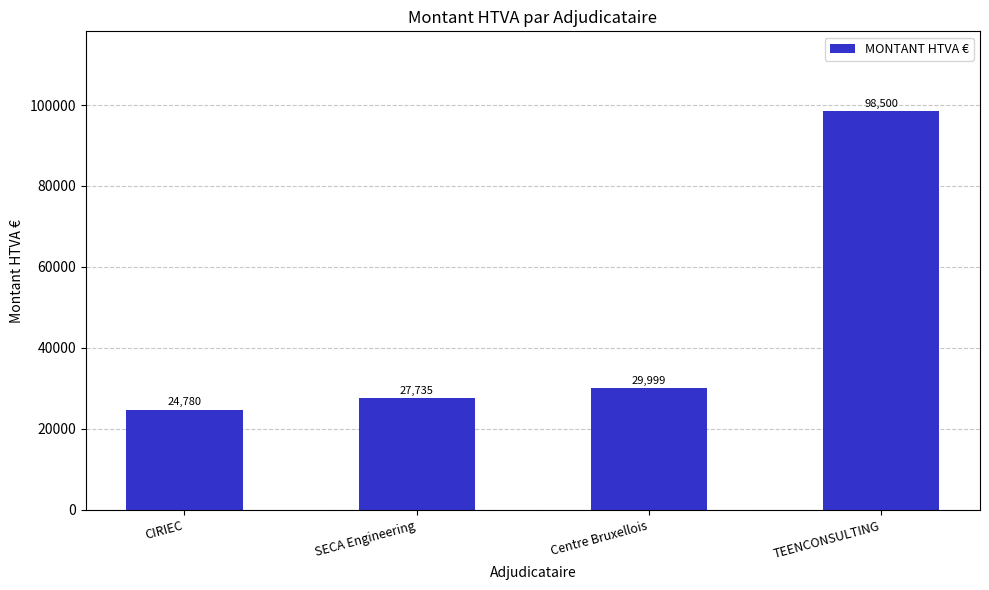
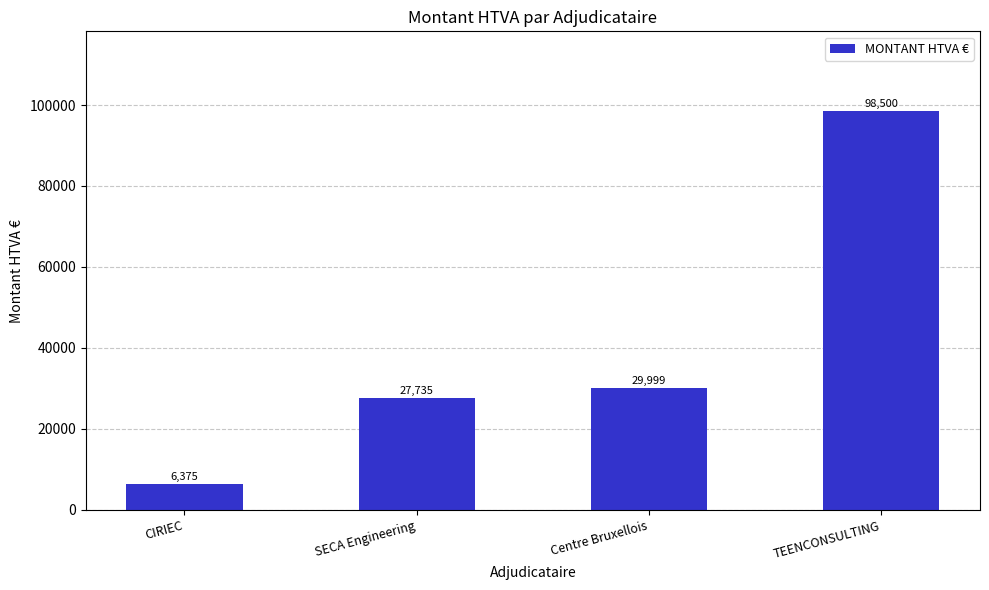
  {
-   "CIRIEC": "24,780",
+   "CIRIEC": "6,375",
    "SECA Engineering": "27,735",
    "Centre Bruxellois": "29,999",
    "TEENCONSULTING": "98,500"
  }
